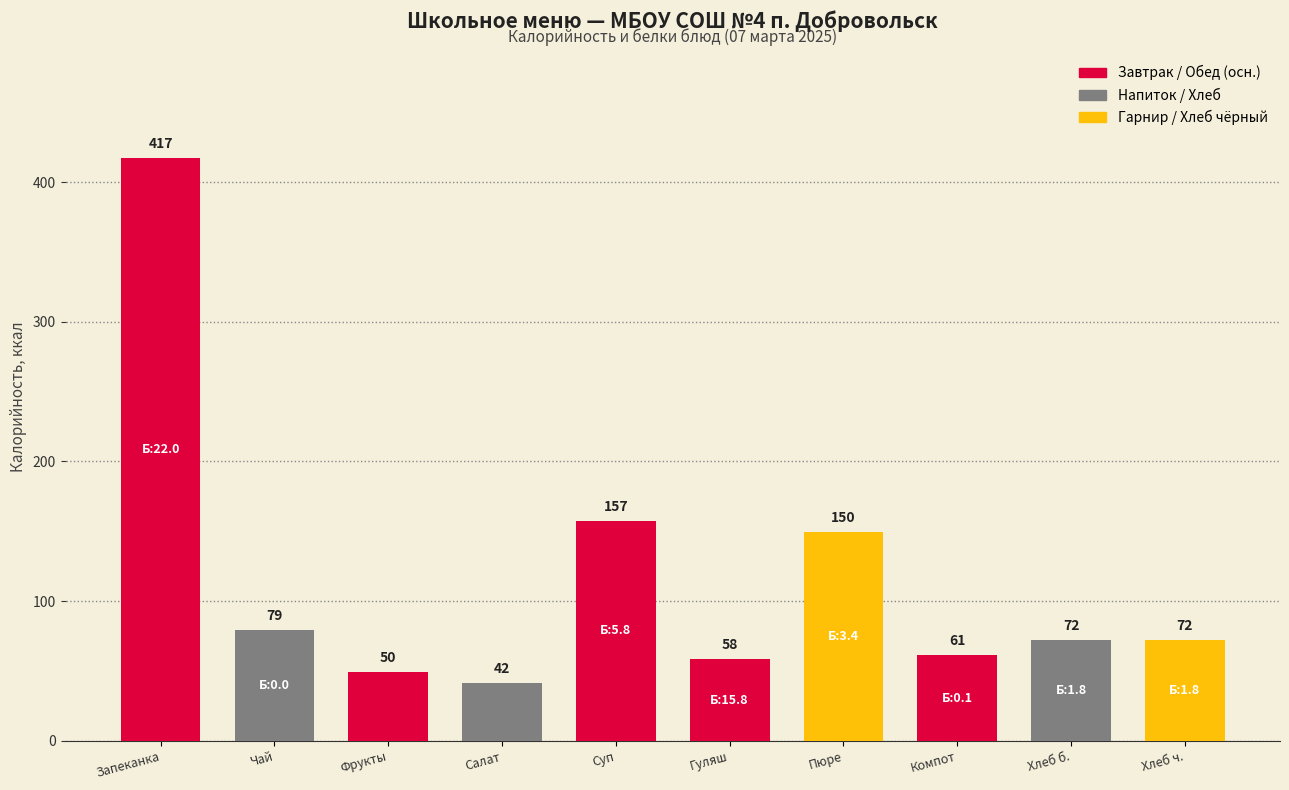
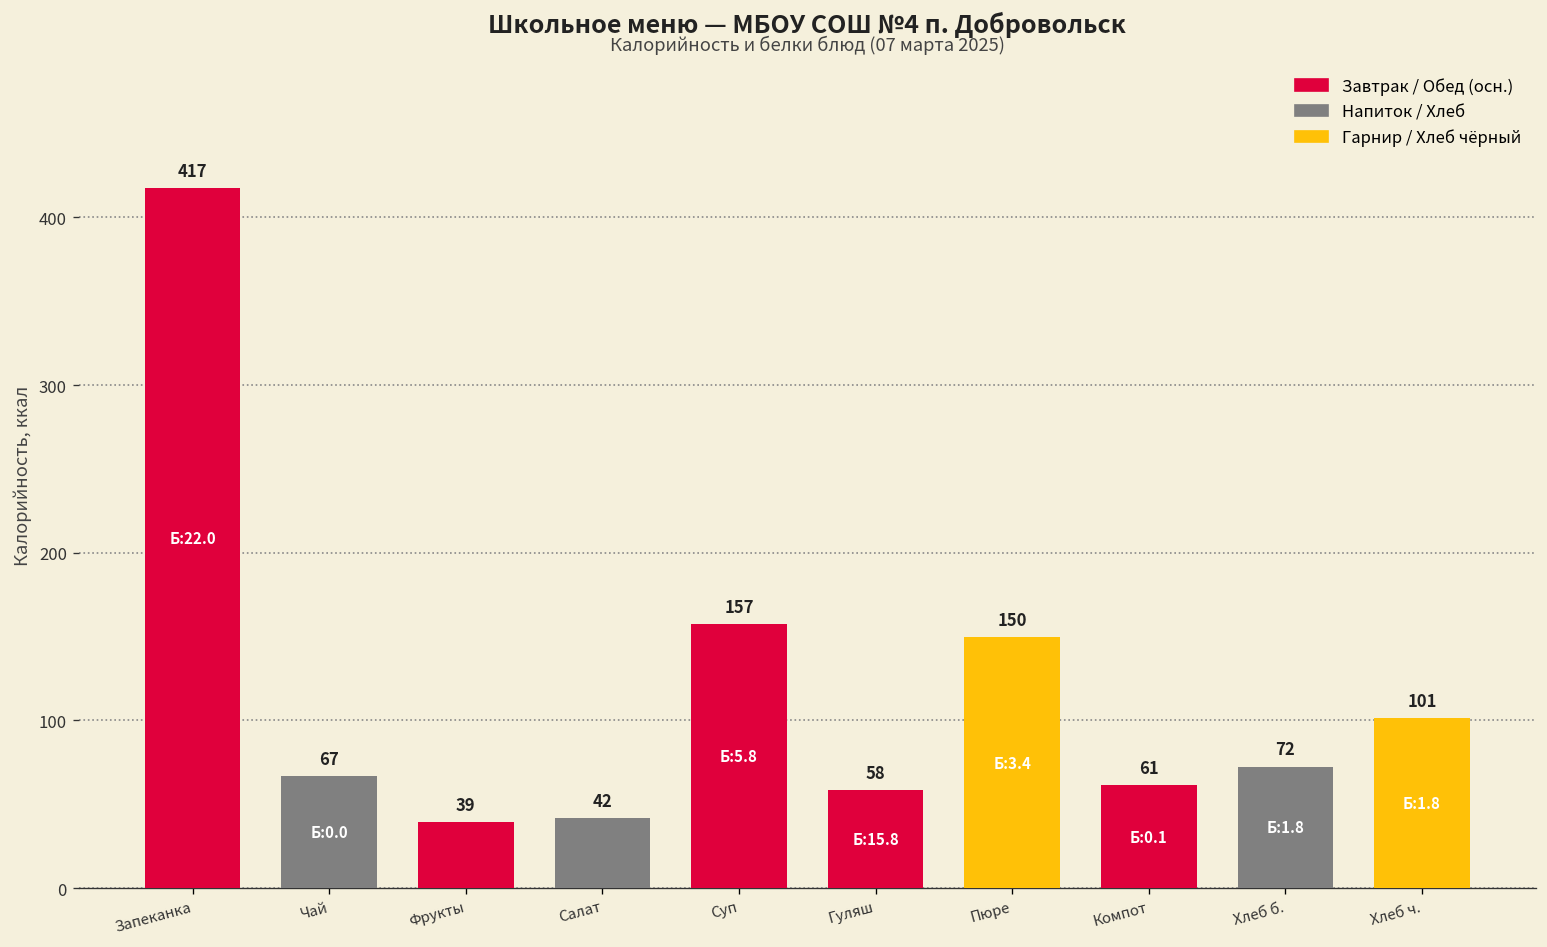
  {
    "Запеканка": 417,
-   "Чай": 79,
-   "Фрукты": 50,
+   "Чай": 67,
+   "Фрукты": 39,
    "Салат": 42,
    "Суп": 157,
    "Гуляш": 58,
    "Пюре": 150,
    "Компот": 61,
    "Хлеб б.": 72,
-   "Хлеб ч.": 72
+   "Хлеб ч.": 101
  }
